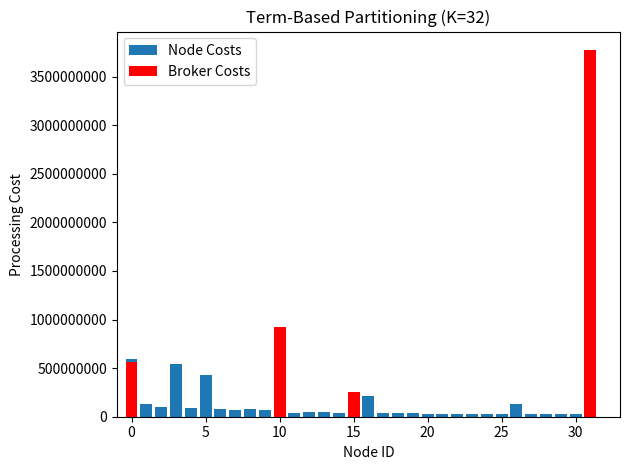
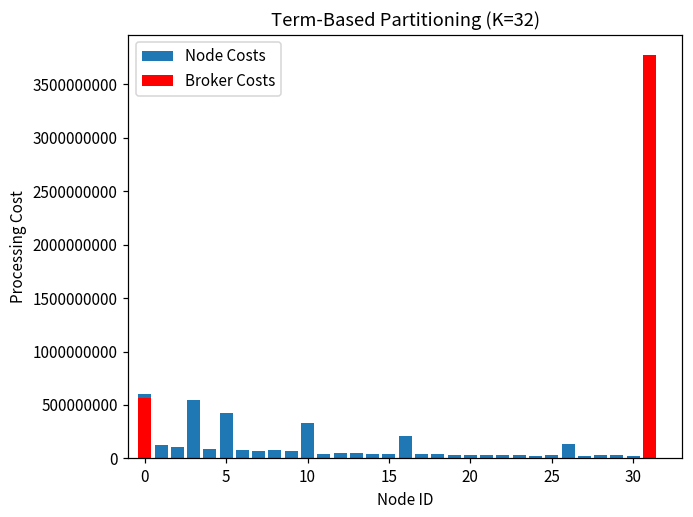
  {
    "Node Costs": {
      "0": 600000000,
      "5": 400000000,
      "20": 0,
      "25": 0
    },
    "Broker Costs": {
      "5": 0,
-     "10": 900000000,
-     "15": 300000000,
+     "10": 0,
+     "15": 0,
      "20": 0,
      "25": 0,
      "30": 0
    }
  }
